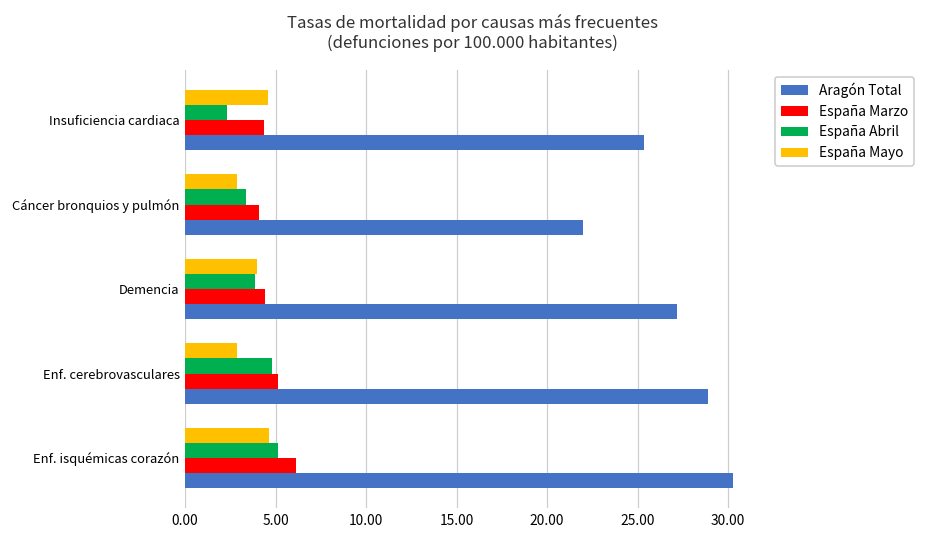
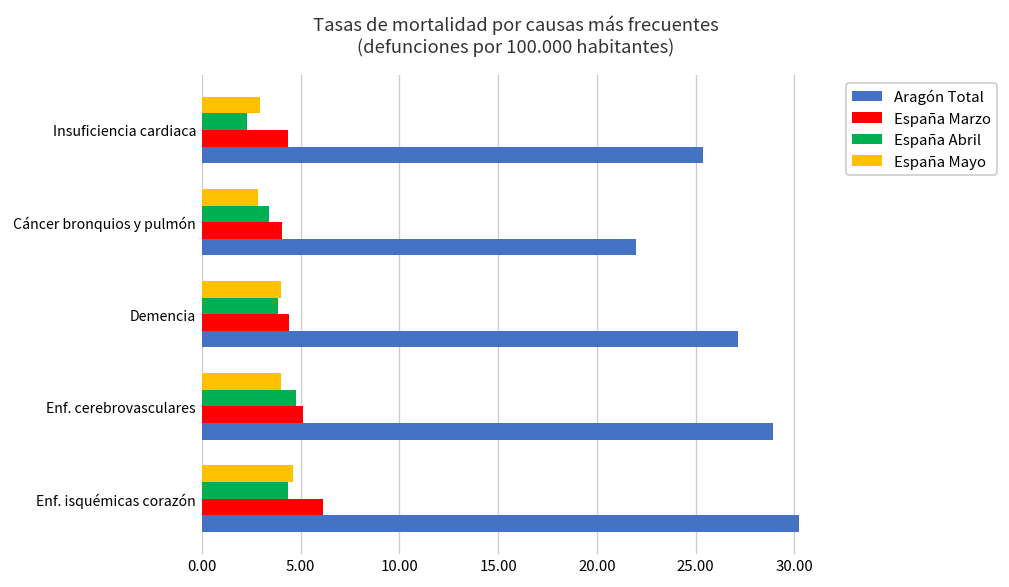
  {
    "Aragón Total": {
      "Insuficiencia cardiaca": 25.4,
      "Cáncer bronquios y pulmón": 22.0,
      "Demencia": 27.2,
      "Enf. cerebrovasculares": 28.9,
      "Enf. isquémicas corazón": 30.3
    },
    "España Marzo": {
      "Insuficiencia cardiaca": 4.4,
      "Cáncer bronquios y pulmón": 4.1,
      "Demencia": 4.4,
      "Enf. cerebrovasculares": 5.1,
      "Enf. isquémicas corazón": 6.1
    },
    "España Abril": {
      "Insuficiencia cardiaca": 2.3,
      "Cáncer bronquios y pulmón": 3.4,
      "Demencia": 3.9,
      "Enf. cerebrovasculares": 4.8,
-     "Enf. isquémicas corazón": 5.1
+     "Enf. isquémicas corazón": 4.4
    },
    "España Mayo": {
-     "Insuficiencia cardiaca": 4.6,
+     "Insuficiencia cardiaca": 3.0,
      "Cáncer bronquios y pulmón": 2.9,
      "Demencia": 4.0,
-     "Enf. cerebrovasculares": 2.9,
+     "Enf. cerebrovasculares": 4.0,
      "Enf. isquémicas corazón": 4.6
    }
  }
